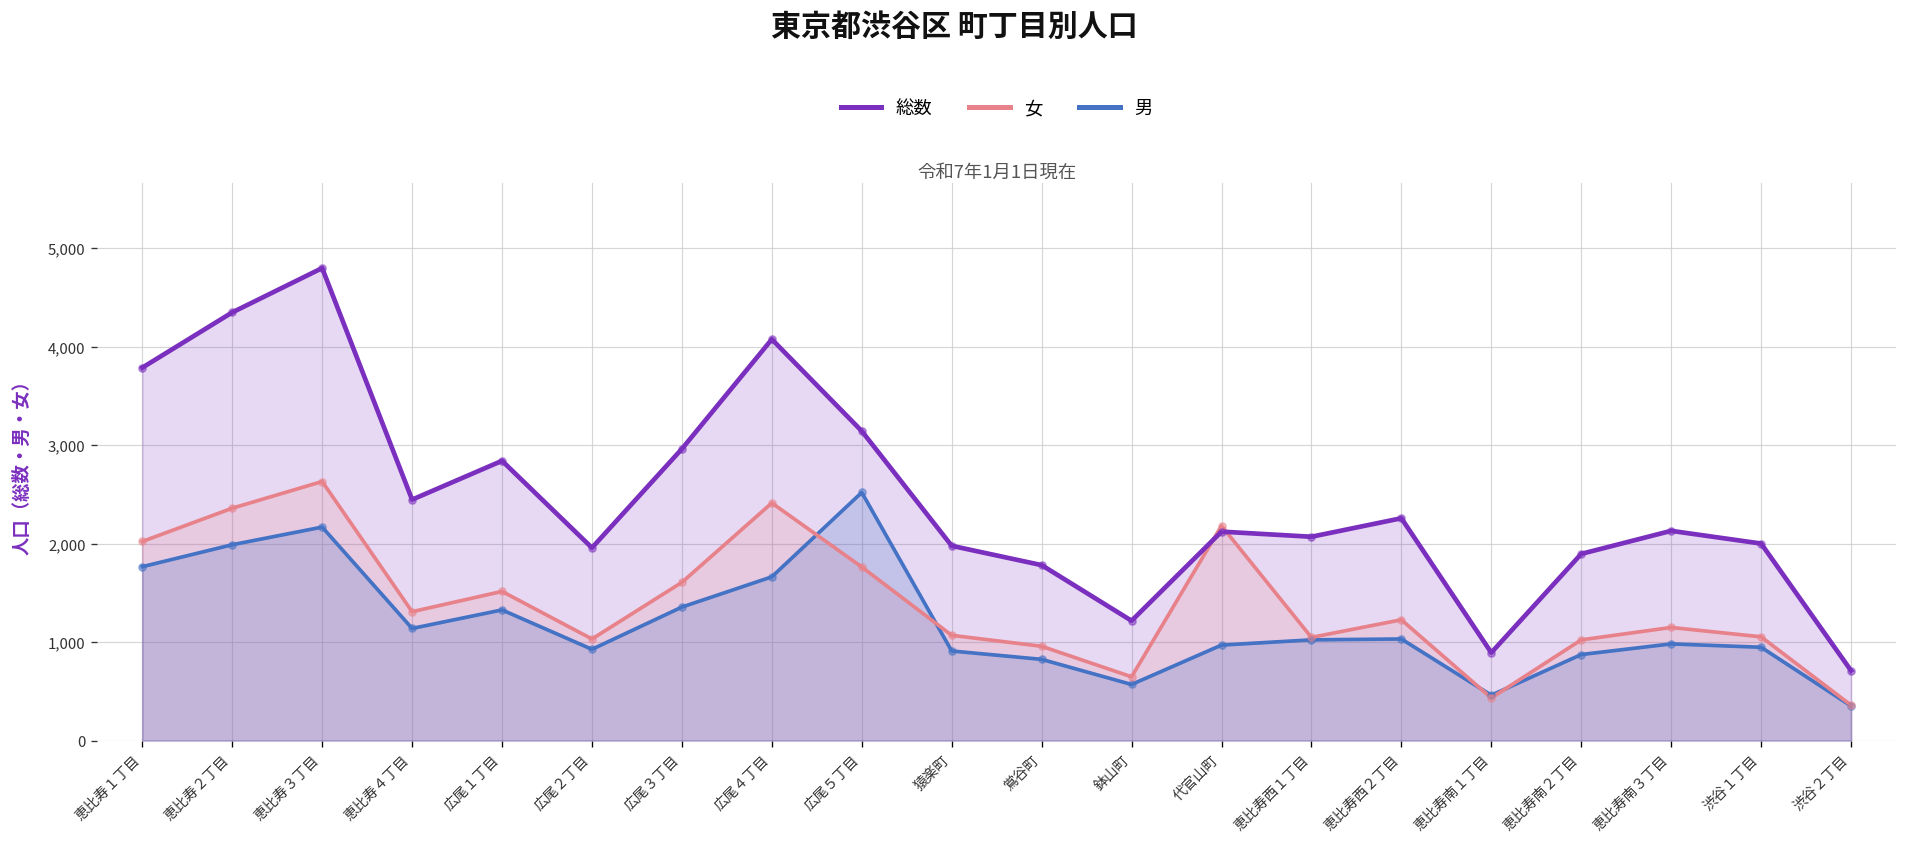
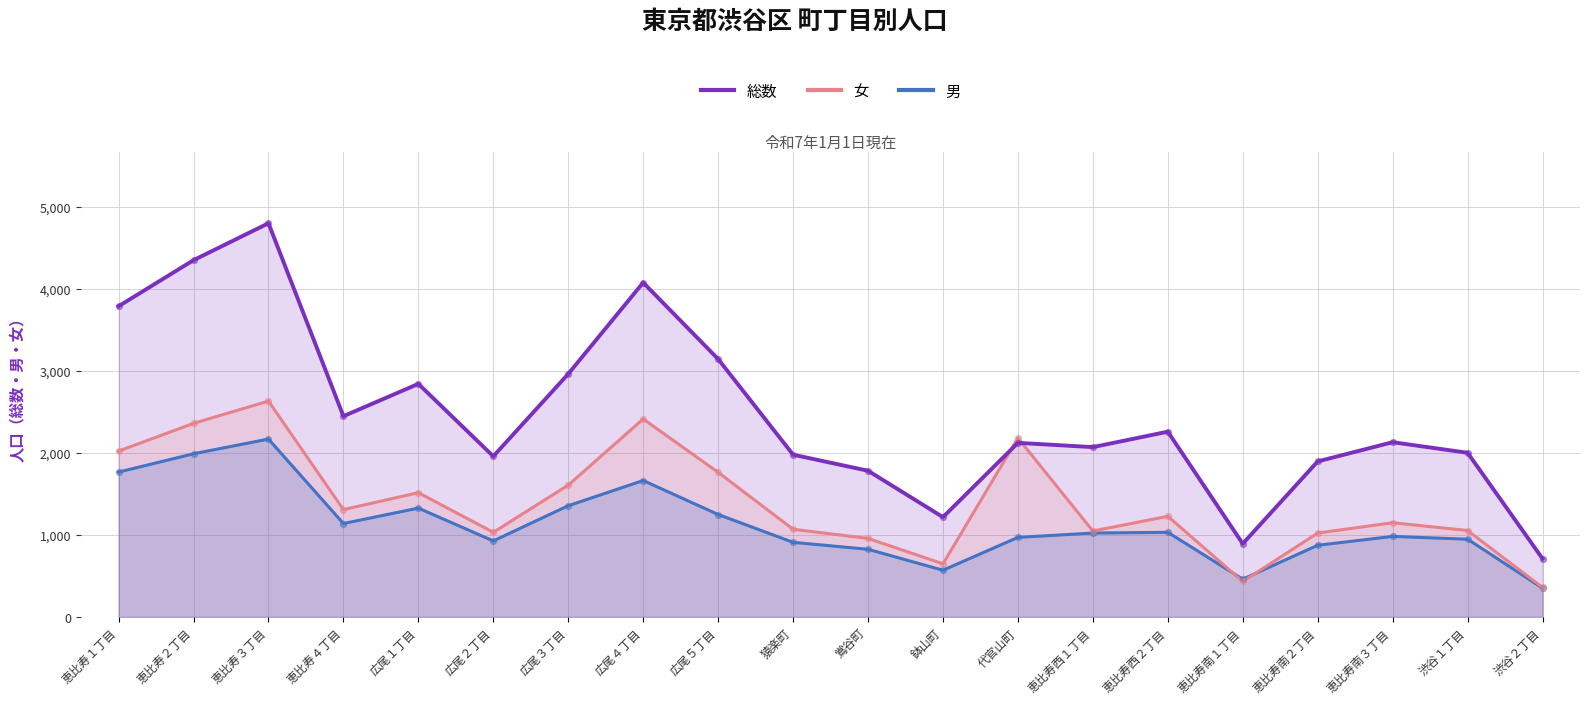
  {
    "総数": {
      "恵比寿１丁目": "3,800",
      "恵比寿２丁目": "4,300",
      "恵比寿３丁目": "4,800",
      "恵比寿４丁目": "2,400",
      "広尾１丁目": "2,800",
      "広尾２丁目": "2,000",
      "広尾３丁目": "3,000",
      "広尾４丁目": "4,100",
      "広尾５丁目": "3,100",
      "猿楽町": "2,000",
      "鴬谷町": "1,800",
      "鉢山町": "1,200",
      "代官山町": "2,100",
      "恵比寿西１丁目": "2,100",
      "恵比寿西２丁目": "2,300",
      "恵比寿南１丁目": "900",
      "恵比寿南２丁目": "1,900",
      "恵比寿南３丁目": "2,100",
      "渋谷１丁目": "2,000",
      "渋谷２丁目": "700"
    },
    "女": {
      "恵比寿１丁目": "2,000",
      "恵比寿２丁目": "2,400",
      "恵比寿３丁目": "2,600",
      "恵比寿４丁目": "1,300",
      "広尾１丁目": "1,500",
      "広尾２丁目": "1,000",
      "広尾３丁目": "1,600",
      "広尾４丁目": "2,400",
      "広尾５丁目": "1,800",
      "猿楽町": "1,100",
      "鴬谷町": "1,000",
      "鉢山町": "600",
      "代官山町": "2,200",
      "恵比寿西２丁目": "1,200",
      "恵比寿南２丁目": "1,000",
      "恵比寿南３丁目": "1,100",
      "渋谷１丁目": "1,100"
    },
    "男": {
      "恵比寿１丁目": "1,800",
      "恵比寿２丁目": "2,000",
      "恵比寿３丁目": "2,200",
      "恵比寿４丁目": "1,100",
      "広尾１丁目": "1,300",
      "広尾２丁目": "900",
      "広尾３丁目": "1,400",
      "広尾４丁目": "1,700",
-     "広尾５丁目": "2,500",
+     "広尾５丁目": "1,200",
      "猿楽町": "900",
      "鴬谷町": "800",
      "鉢山町": "600",
      "代官山町": "1,000",
      "恵比寿西２丁目": "1,000",
      "恵比寿南２丁目": "900",
      "恵比寿南３丁目": "1,000",
      "渋谷１丁目": "900"
    }
  }
